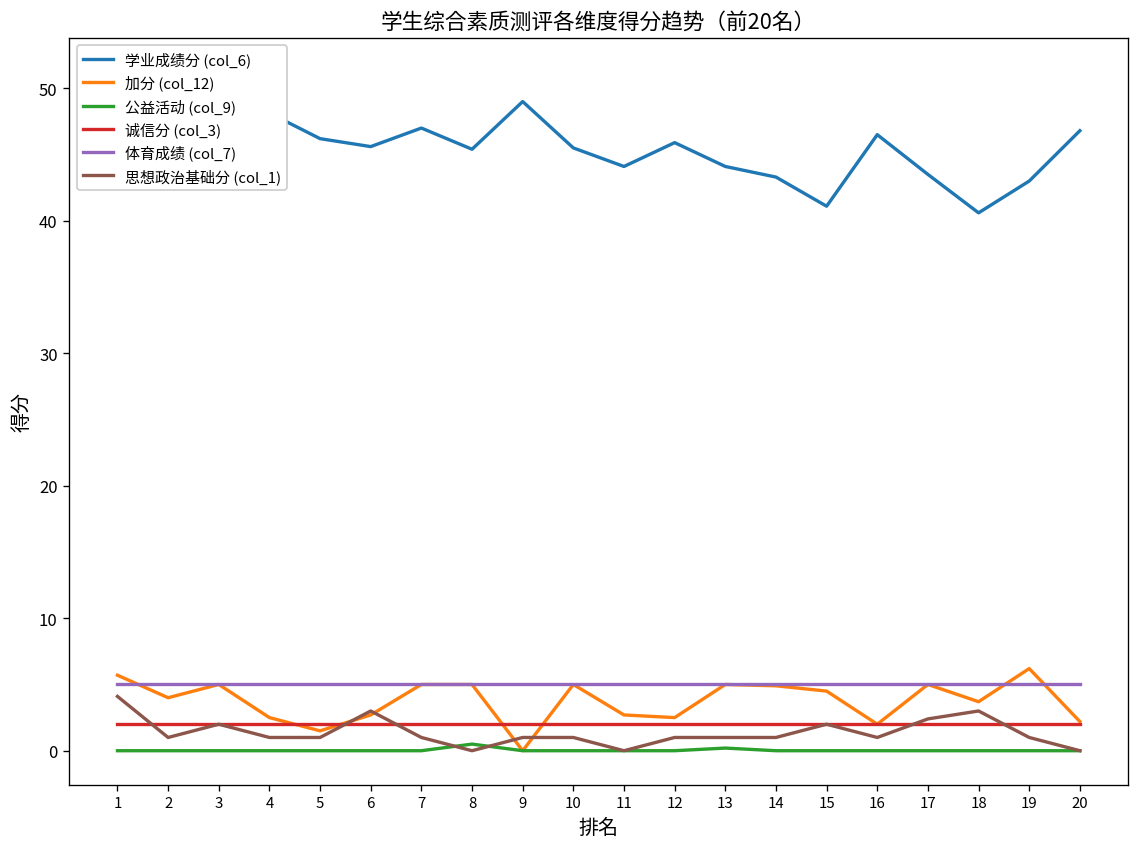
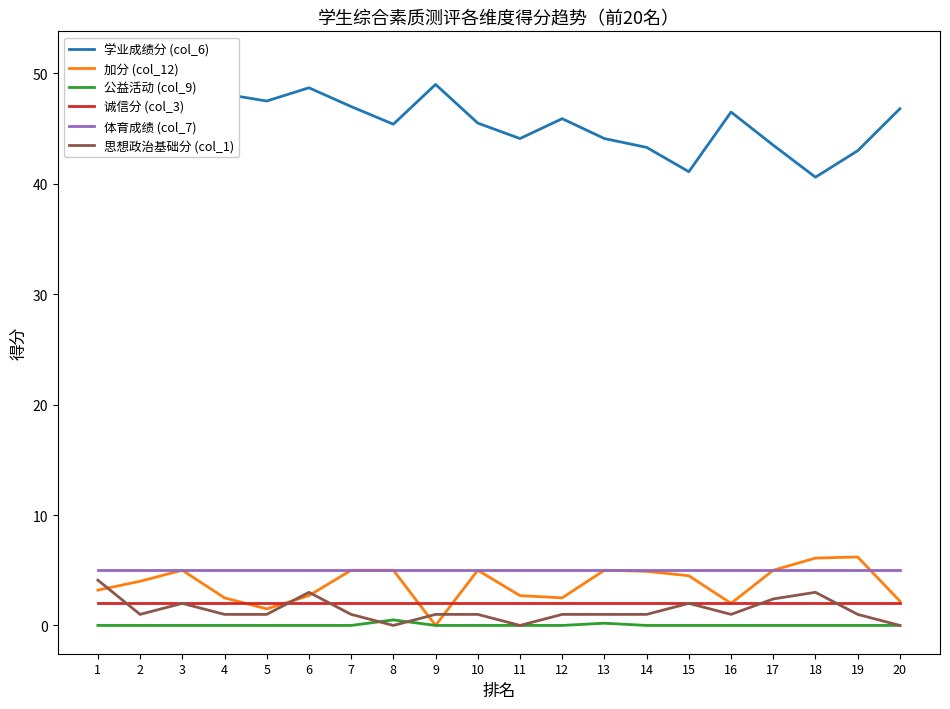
  {
    "学业成绩分 (col_6)": {
-     "5": 46.2,
-     "6": 45.6,
+     "5": 47.5,
+     "6": 48.7,
      "7": 47.0,
      "8": 45.4,
      "9": 49.0,
      "10": 45.5,
      "11": 44.1,
      "12": 45.9,
      "13": 44.1,
      "14": 43.3,
      "15": 41.1,
      "16": 46.5,
      "17": 43.5,
      "18": 40.6,
      "19": 43.0,
      "20": 46.8
    },
    "加分 (col_12)": {
-     "1": 5.7,
+     "1": 3.2,
      "2": 4.0,
      "4": 2.5,
      "5": 1.5,
      "6": 2.7,
      "11": 2.7,
      "12": 2.5,
      "15": 4.5,
-     "18": 3.7,
+     "18": 6.1,
      "19": 6.2
    },
    "公益活动 (col_9)": {
      "1": 0.0,
      "2": 0.0,
      "3": 0.0,
      "4": 0.0,
      "5": 0.0,
      "6": 0.0,
      "7": 0.0,
      "8": 0.5,
      "10": 0.0,
      "12": 0.0,
      "13": 0.2,
      "14": 0.0,
      "15": 0.0,
      "16": 0.0,
      "17": 0.0,
      "18": 0.0,
      "19": 0.0
    },
    "诚信分 (col_3)": {
      "1": 2.0,
      "2": 2.0,
      "4": 2.0,
      "5": 2.0,
      "6": 2.0,
      "7": 2.0,
      "8": 2.0,
      "9": 2.0,
      "10": 2.0,
      "11": 2.0,
      "12": 2.0,
      "13": 2.0,
      "14": 2.0,
      "17": 2.0,
      "18": 2.0,
      "19": 2.0
    },
    "体育成绩 (col_7)": {
      "1": 5.0,
      "2": 5.0,
      "4": 5.0,
      "5": 5.0,
      "6": 5.0,
      "9": 5.0,
      "11": 5.0,
      "12": 5.0,
      "15": 5.0,
      "16": 5.0,
      "18": 5.0,
      "19": 5.0,
      "20": 5.0
    },
    "思想政治基础分 (col_1)": {
      "1": 4.1,
      "2": 1.0,
      "4": 1.0,
      "5": 1.0,
      "6": 3.0,
      "7": 1.0,
      "8": 0.0,
      "9": 1.0,
      "10": 1.0,
      "12": 1.0,
      "13": 1.0,
      "14": 1.0,
      "16": 1.0,
      "17": 2.4,
      "18": 3.0,
      "19": 1.0
    }
  }
